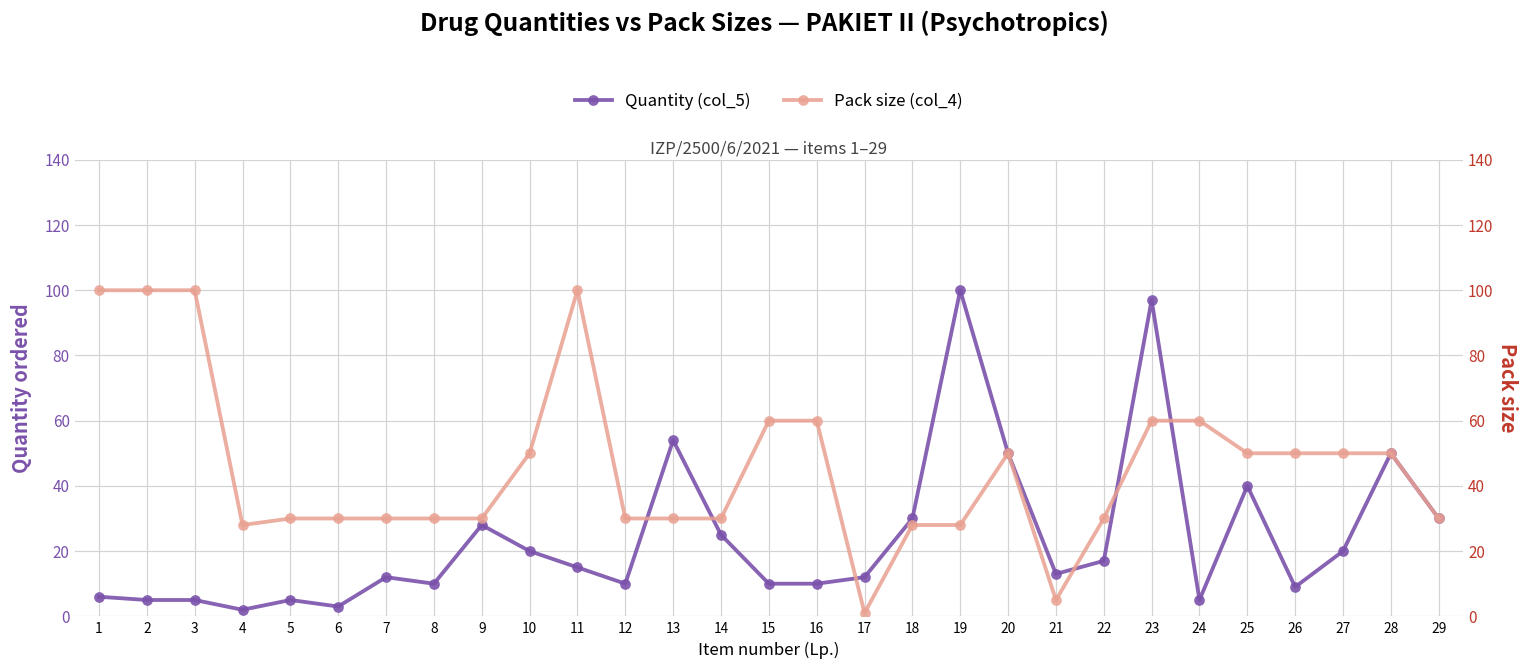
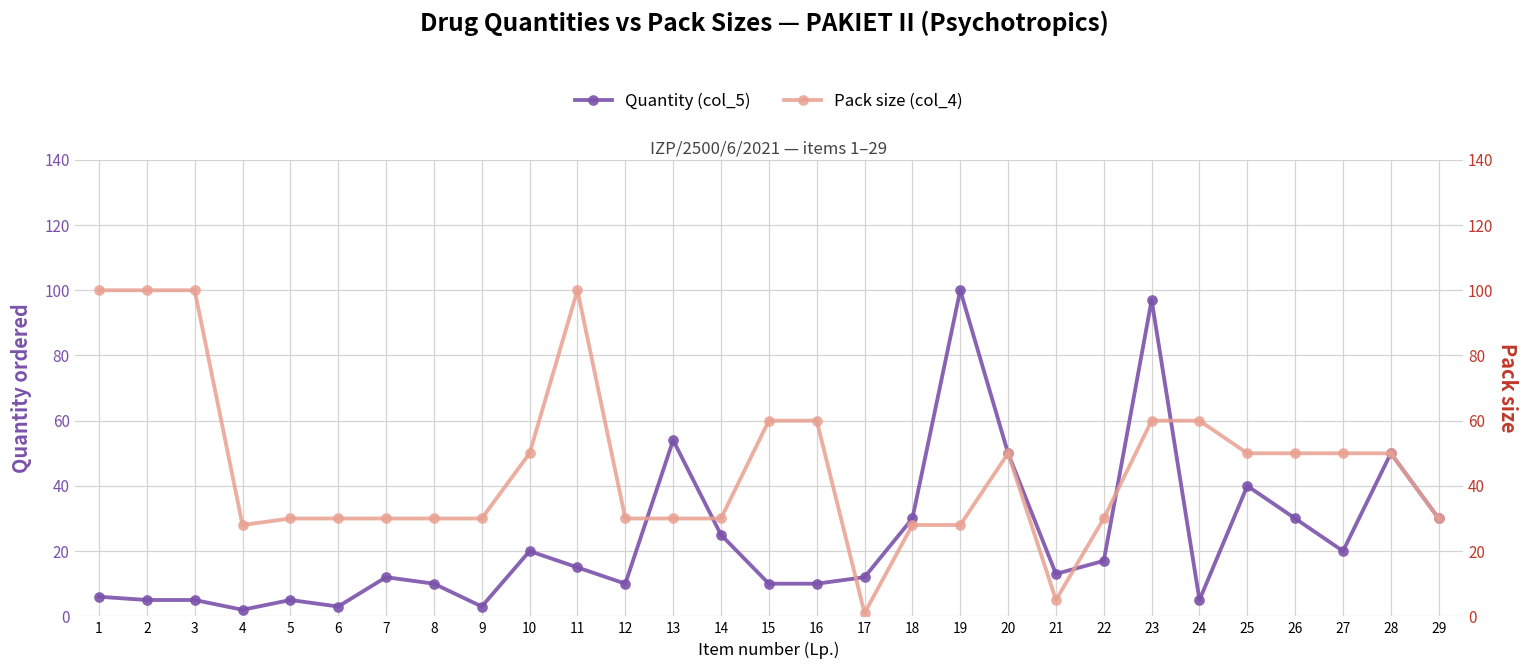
  {
    "Quantity (col_5)": {
      "1": 6,
      "2": 5,
      "3": 5,
      "4": 2,
      "5": 5,
      "6": 3,
      "7": 12,
      "8": 10,
-     "9": 28,
+     "9": 3,
      "10": 20,
      "11": 15,
      "12": 10,
      "13": 54,
      "14": 25,
      "15": 10,
      "16": 10,
      "17": 12,
      "18": 30,
      "19": 100,
      "20": 50,
      "21": 13,
      "22": 17,
      "23": 97,
      "24": 5,
      "25": 40,
-     "26": 9,
+     "26": 30,
      "27": 20,
      "28": 50,
      "29": 30
    },
    "Pack size (col_4)": {
      "1": 100,
      "2": 100,
      "3": 100,
      "4": 28,
      "5": 30,
      "6": 30,
      "7": 30,
      "8": 30,
      "9": 30,
      "10": 50,
      "11": 100,
      "12": 30,
      "13": 30,
      "14": 30,
      "15": 60,
      "16": 60,
      "17": 1,
      "18": 28,
      "19": 28,
      "20": 50,
      "21": 5,
      "22": 30,
      "23": 60,
      "24": 60,
      "25": 50,
      "26": 50,
      "27": 50,
      "28": 50,
      "29": 30
    }
  }
